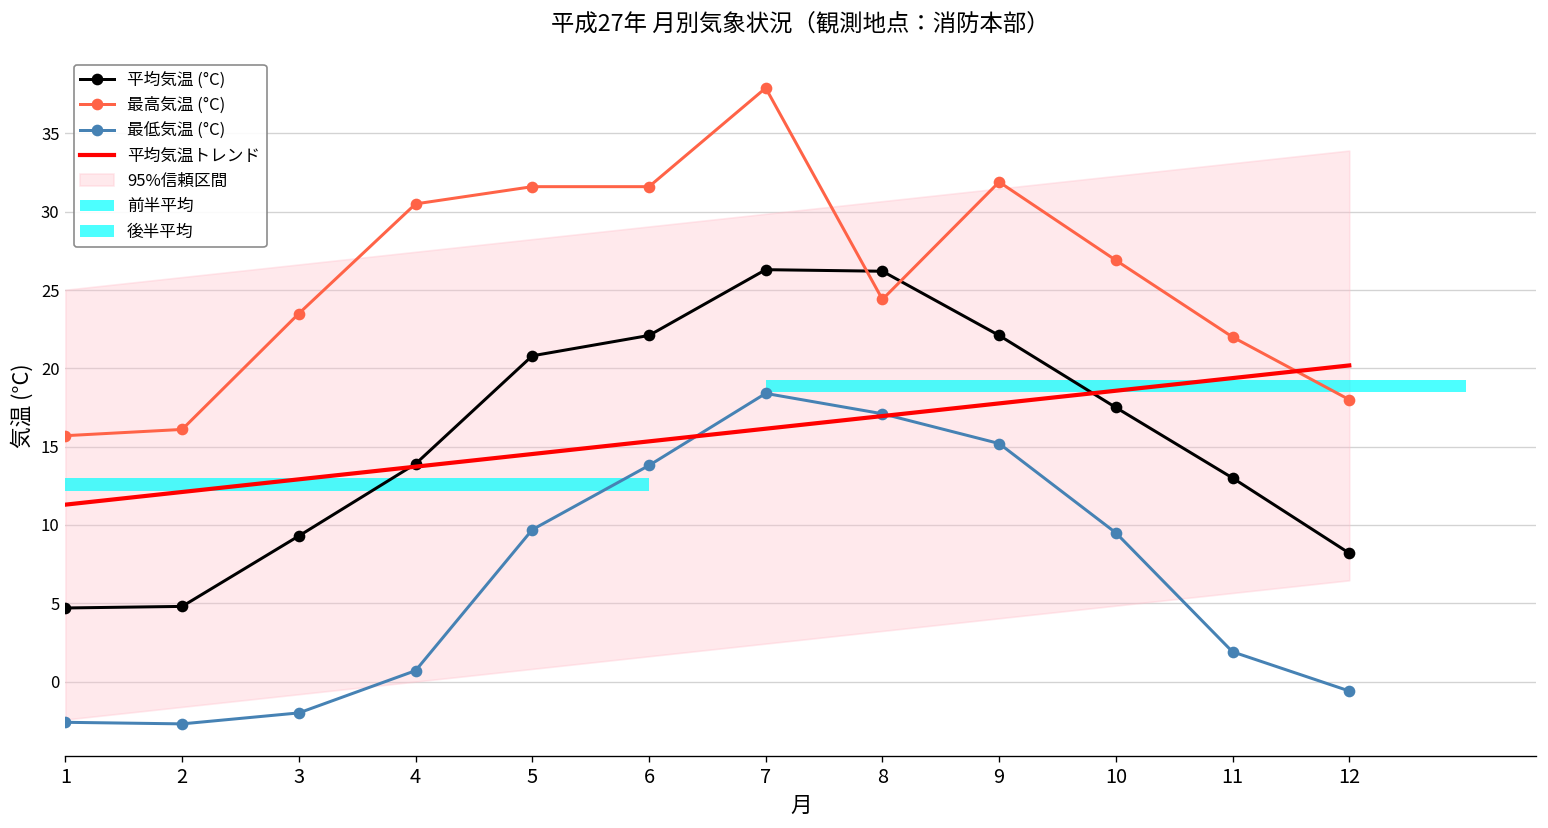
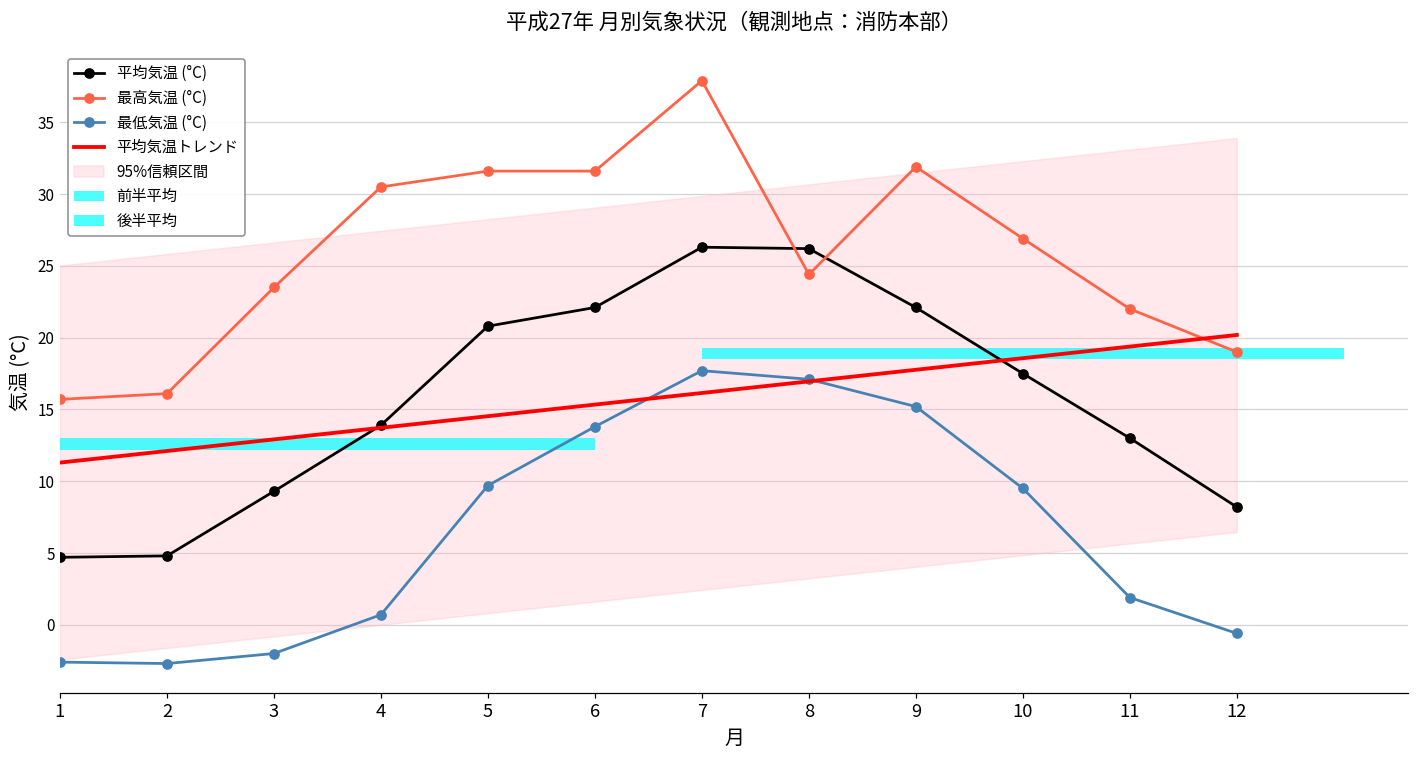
  {
    "平均気温 (°C)": {
      "1": 4.7,
      "2": 4.8,
      "3": 9.3,
      "4": 13.9,
      "5": 20.8,
      "6": 22.1,
      "7": 26.3,
      "8": 26.2,
      "9": 22.1,
      "10": 17.5,
      "11": 13.0,
      "12": 8.2
    },
    "最高気温 (°C)": {
      "1": 15.7,
      "2": 16,
      "3": 23.5,
      "4": 30.5,
      "5": 31.6,
      "6": 31.6,
      "7": 38,
      "8": 24.4,
      "9": 32,
      "10": 27,
      "11": 22,
-     "12": 18
+     "12": 19
    },
    "最低気温 (°C)": {
      "1": -2.6,
      "2": -2.7,
      "3": -2.0,
      "4": 0.7,
      "5": 9.7,
      "6": 13.8,
-     "7": 18.4,
+     "7": 17.7,
      "8": 17.1,
      "9": 15.2,
      "10": 9.5,
      "11": 1.9,
      "12": -0.6
    },
    "平均気温トレンド": {
      "1": 11.3,
      "12": 20.2
    }
  }
